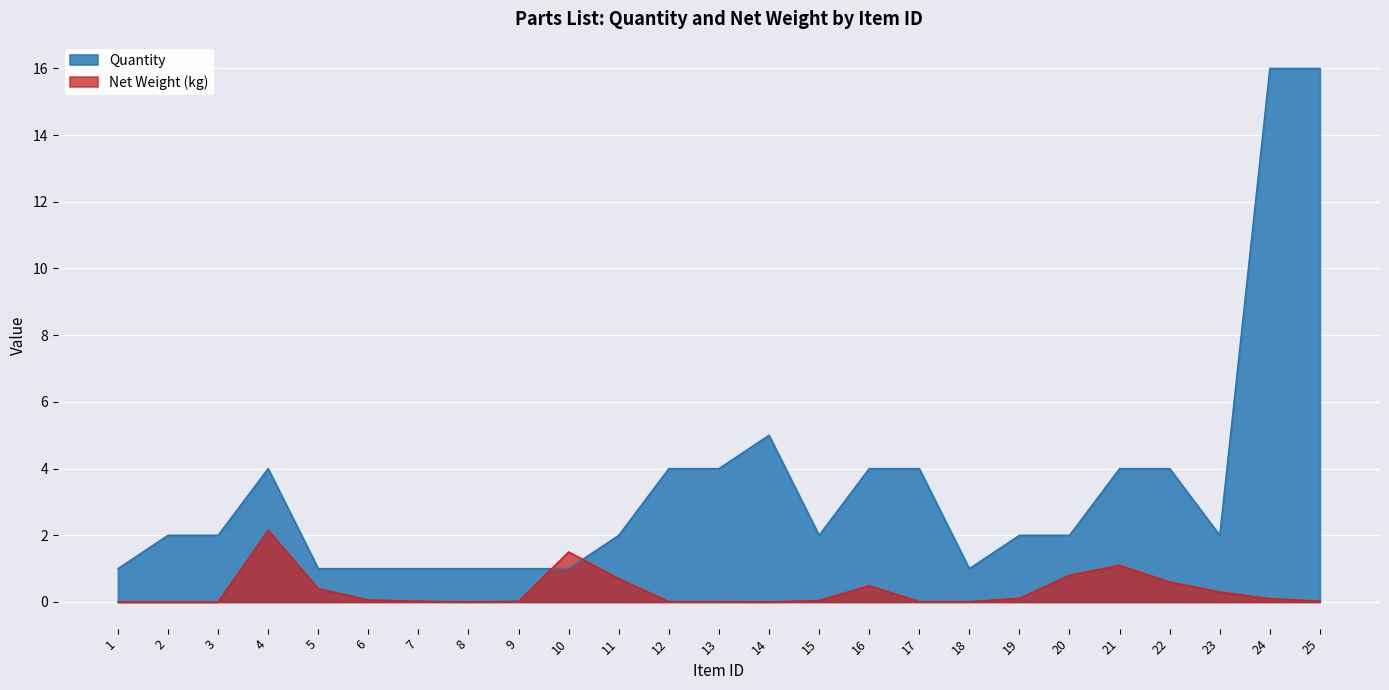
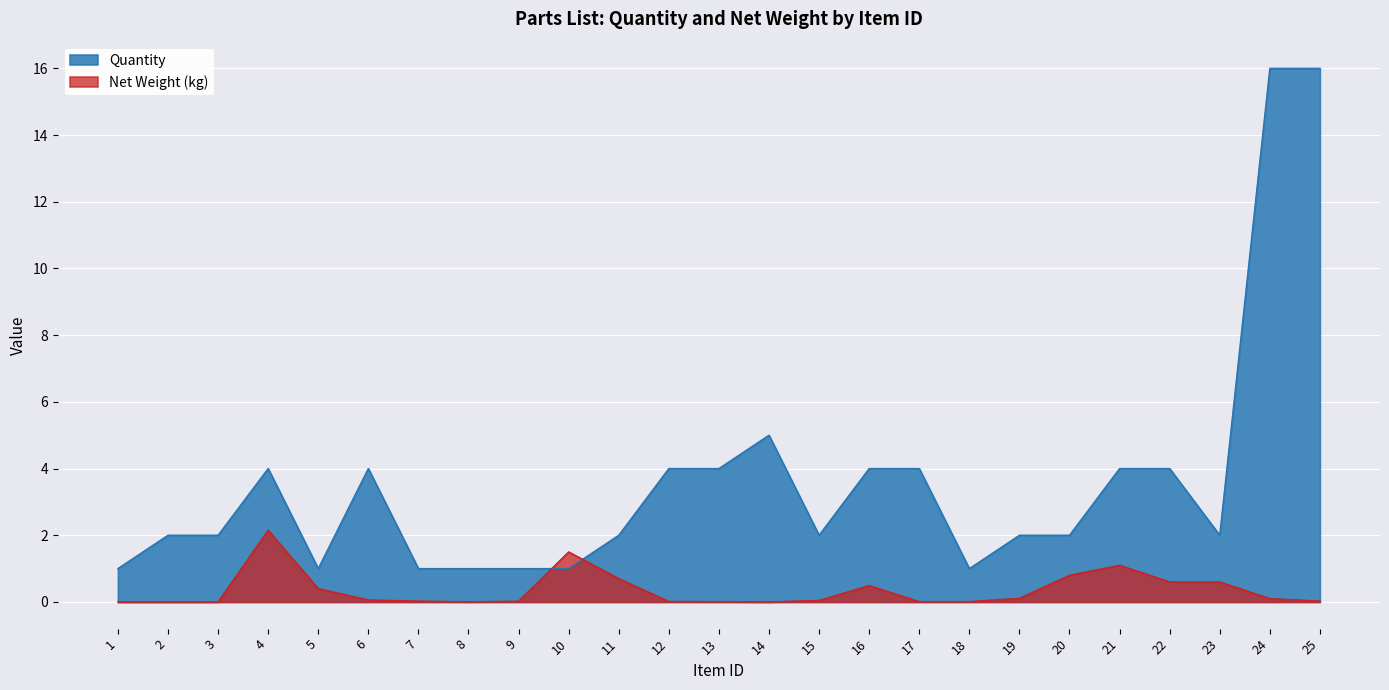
  {
    "Quantity": {
      "1": 1,
      "2": 2,
      "3": 2,
      "4": 4,
      "5": 1,
-     "6": 1,
+     "6": 4,
      "7": 1,
      "8": 1,
      "9": 1,
      "10": 1,
      "11": 2,
      "12": 4,
      "13": 4,
      "14": 5,
      "15": 2,
      "16": 4,
      "17": 4,
      "18": 1,
      "19": 2,
      "20": 2,
      "21": 4,
      "22": 4,
      "23": 2,
      "24": 16,
      "25": 16
    },
    "Net Weight (kg)": {
      "1": 0.0,
      "2": 0.0,
      "3": 0.0,
      "4": 2.2,
      "5": 0.4,
      "6": 0.1,
      "7": 0.0,
      "8": 0.0,
      "9": 0.0,
      "10": 1.5,
      "11": 0.7,
      "12": 0.0,
      "13": 0.0,
      "14": 0.0,
      "15": 0.0,
      "16": 0.5,
      "17": 0.0,
      "18": 0.0,
      "19": 0.1,
      "20": 0.8,
      "21": 1.1,
      "22": 0.6,
-     "23": 0.3,
+     "23": 0.6,
      "24": 0.1,
      "25": 0.0
    }
  }
